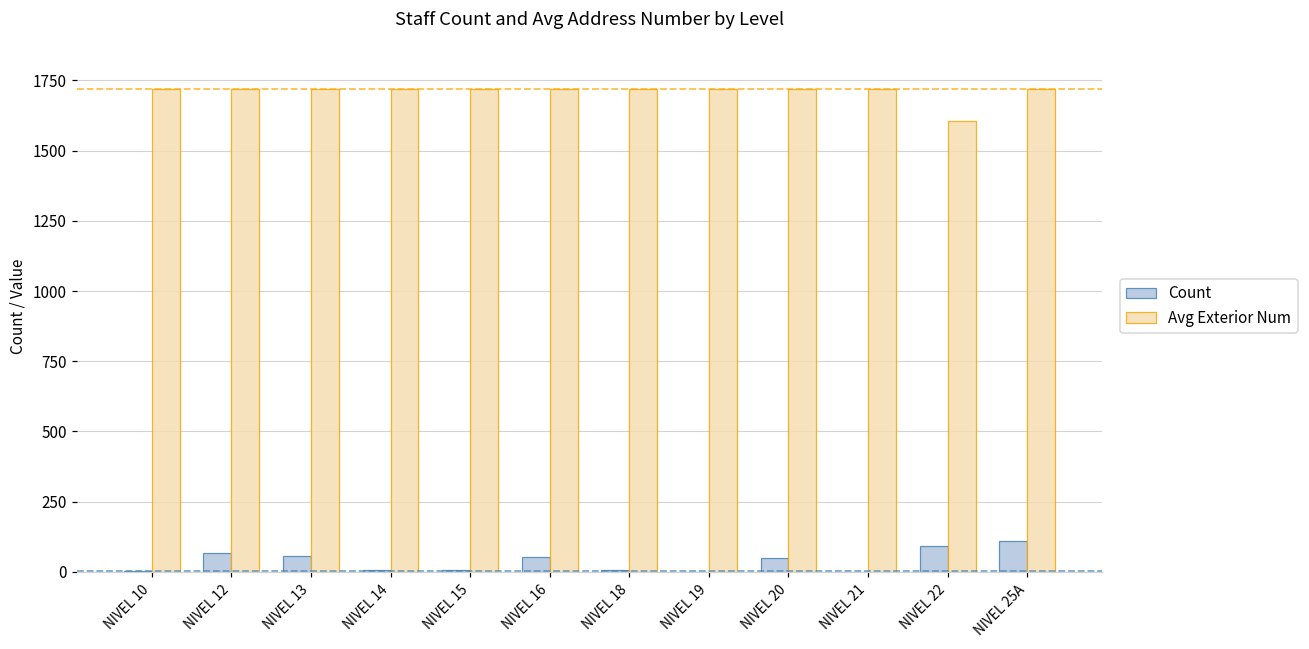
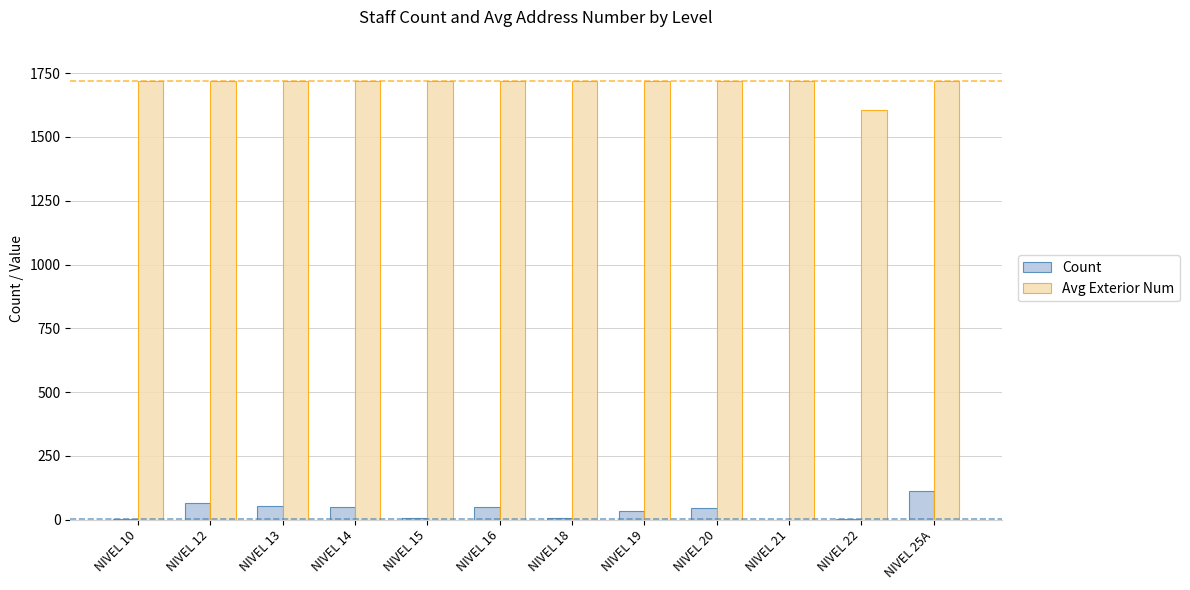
  {
    "Count": {
      "NIVEL 12": 70,
      "NIVEL 13": 60,
-     "NIVEL 14": 10,
+     "NIVEL 14": 50,
      "NIVEL 16": 50,
-     "NIVEL 19": 0,
+     "NIVEL 19": 40,
      "NIVEL 20": 50,
-     "NIVEL 22": 90,
+     "NIVEL 22": 0,
      "NIVEL 25A": 110
    },
    "Avg Exterior Num": {
      "NIVEL 10": 1720,
      "NIVEL 12": 1720,
      "NIVEL 13": 1720,
      "NIVEL 14": 1720,
      "NIVEL 15": 1720,
      "NIVEL 16": 1720,
      "NIVEL 18": 1720,
      "NIVEL 19": 1720,
      "NIVEL 20": 1720,
      "NIVEL 21": 1720,
      "NIVEL 22": 1610,
      "NIVEL 25A": 1720
    }
  }
